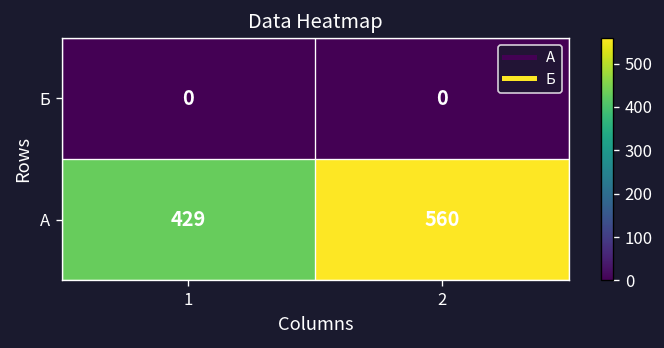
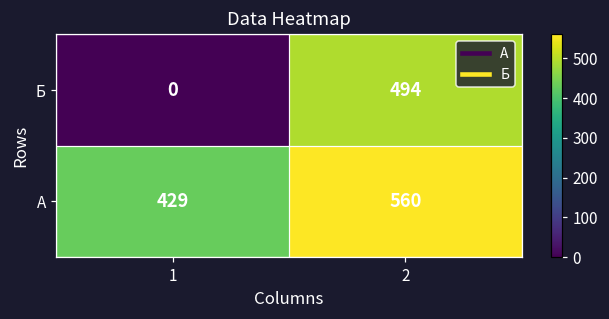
  {
    "Б": {
      "1": 0,
-     "2": 0
+     "2": 494
    },
    "А": {
      "1": 429,
      "2": 560
    }
  }
